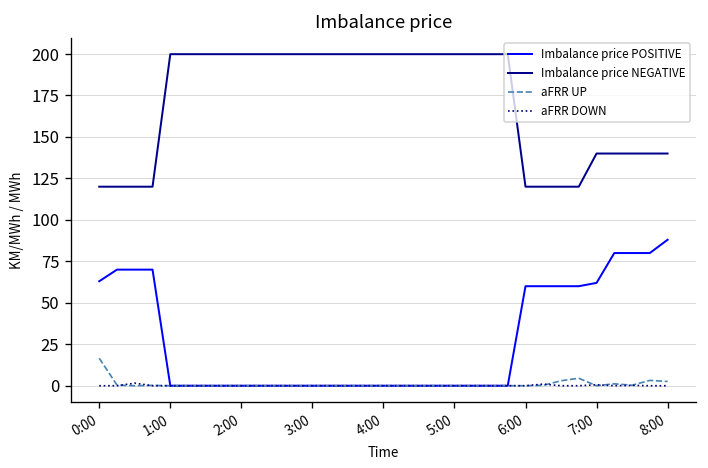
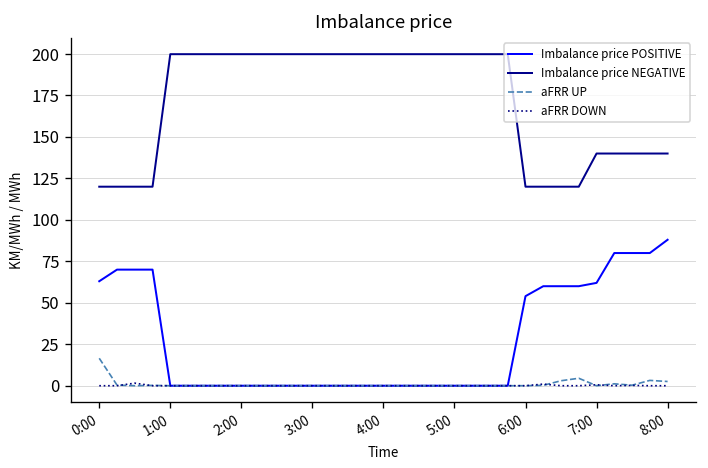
  {
    "Imbalance price POSITIVE": {
      "0:00": 63,
-     "6:00": 60,
+     "6:00": 54,
      "7:00": 62,
      "8:00": 88
    },
    "aFRR UP": {
      "0:00": 17,
      "8:00": 3
    }
  }
